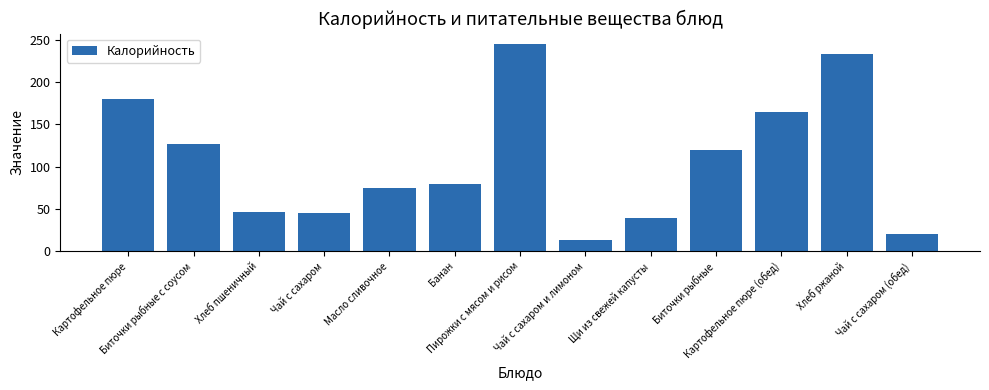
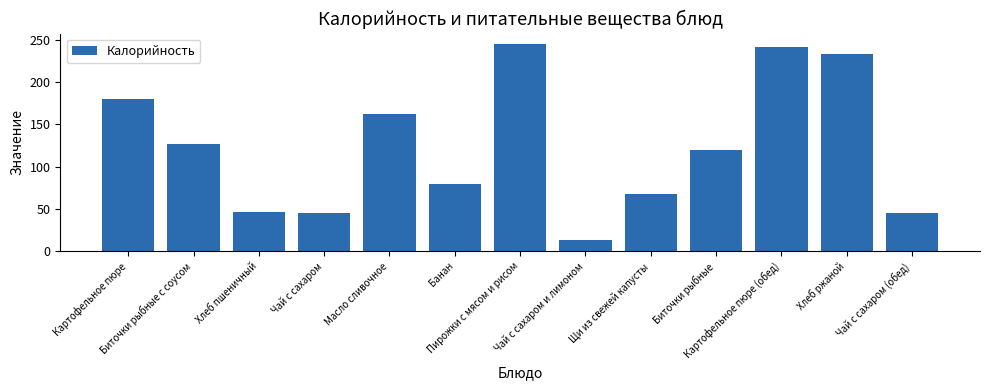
  {
    "Картофельное пюре": 180,
    "Биточки рыбные с соусом": 130,
    "Хлеб пшеничный": 50,
    "Чай с сахаром": 50,
-   "Масло сливочное": 70,
+   "Масло сливочное": 160,
    "Банан": 80,
    "Пирожки с мясом и рисом": 240,
    "Чай с сахаром и лимоном": 10,
-   "Щи из свежей капусты": 40,
+   "Щи из свежей капусты": 70,
    "Биточки рыбные": 120,
-   "Картофельное пюре (обед)": 160,
+   "Картофельное пюре (обед)": 240,
    "Хлеб ржаной": 230,
-   "Чай с сахаром (обед)": 20
+   "Чай с сахаром (обед)": 50
  }
